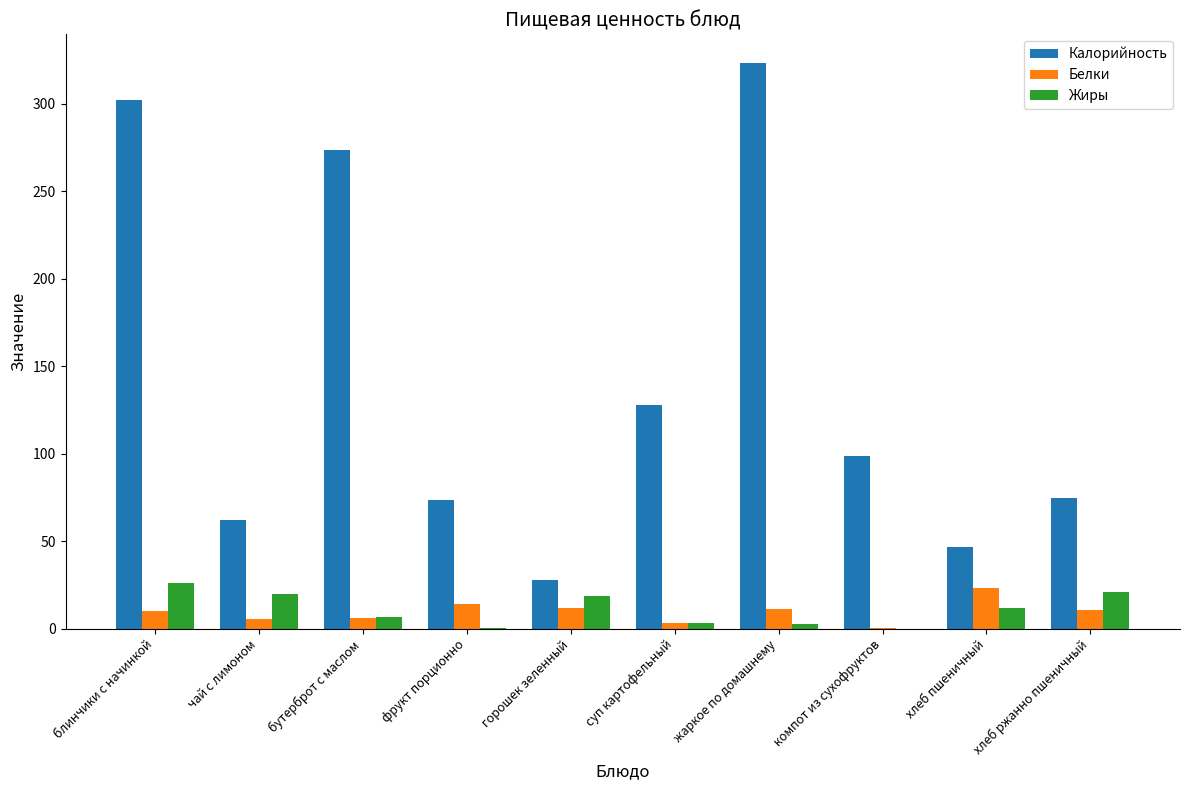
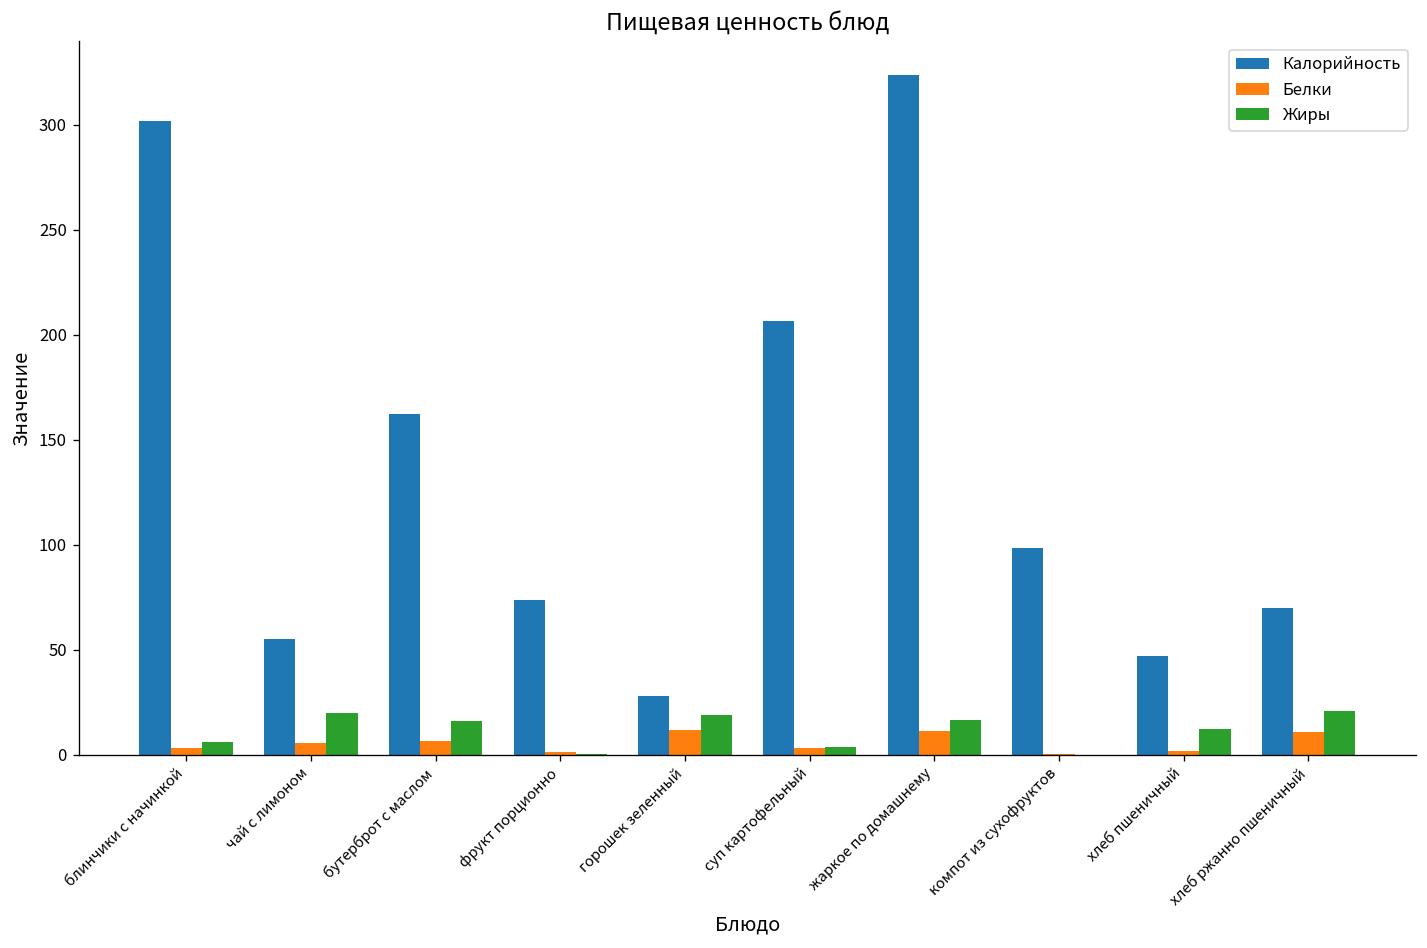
  {
    "Калорийность": {
      "блинчики с начинкой": 302,
-     "чай с лимоном": 62,
-     "бутерброт с маслом": 274,
+     "чай с лимоном": 55,
+     "бутерброт с маслом": 162,
      "фрукт порционно": 74,
      "горошек зеленный": 28,
-     "суп картофельный": 128,
+     "суп картофельный": 206,
      "жаркое по домашнему": 324,
      "компот из сухофруктов": 99,
      "хлеб пшеничный": 47,
-     "хлеб ржанно пшеничный": 75
+     "хлеб ржанно пшеничный": 70
    },
    "Белки": {
-     "блинчики с начинкой": 10,
+     "блинчики с начинкой": 3,
      "чай с лимоном": 5,
      "бутерброт с маслом": 6,
-     "фрукт порционно": 14,
+     "фрукт порционно": 1,
      "горошек зеленный": 12,
      "суп картофельный": 3,
      "жаркое по домашнему": 11,
-     "хлеб пшеничный": 23,
+     "хлеб пшеничный": 2,
      "хлеб ржанно пшеничный": 11
    },
    "Жиры": {
-     "блинчики с начинкой": 26,
+     "блинчики с начинкой": 6,
      "чай с лимоном": 20,
-     "бутерброт с маслом": 7,
+     "бутерброт с маслом": 16,
      "горошек зеленный": 19,
      "суп картофельный": 4,
-     "жаркое по домашнему": 3,
+     "жаркое по домашнему": 17,
      "компот из сухофруктов": 0,
      "хлеб пшеничный": 12,
      "хлеб ржанно пшеничный": 21
    }
  }
